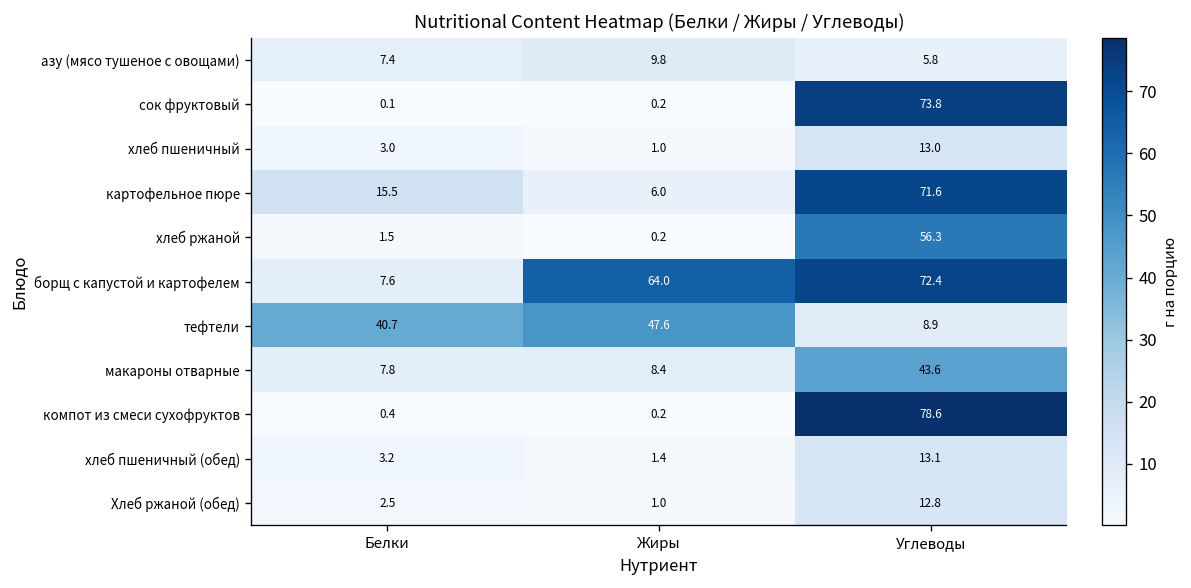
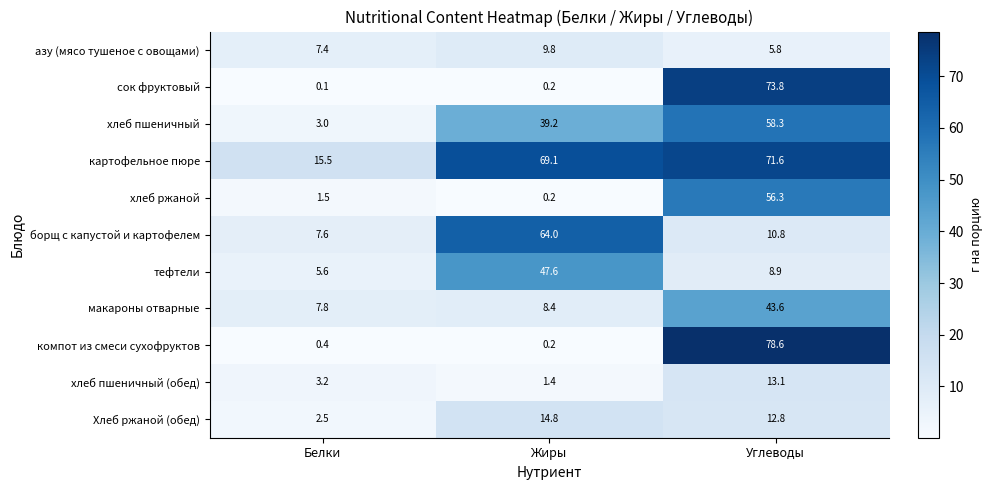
  {
    "азу (мясо тушеное с овощами)": {
      "Белки": 7.4,
      "Жиры": 9.8,
      "Углеводы": 5.8
    },
    "сок фруктовый": {
      "Белки": 0.1,
      "Жиры": 0.2,
      "Углеводы": 73.8
    },
    "хлеб пшеничный": {
      "Белки": 3.0,
-     "Жиры": 1.0,
-     "Углеводы": 13.0
+     "Жиры": 39.2,
+     "Углеводы": 58.3
    },
    "картофельное пюре": {
      "Белки": 15.5,
-     "Жиры": 6.0,
+     "Жиры": 69.1,
      "Углеводы": 71.6
    },
    "хлеб ржаной": {
      "Белки": 1.5,
      "Жиры": 0.2,
      "Углеводы": 56.3
    },
    "борщ с капустой и картофелем": {
      "Белки": 7.6,
      "Жиры": 64.0,
-     "Углеводы": 72.4
+     "Углеводы": 10.8
    },
    "тефтели": {
-     "Белки": 40.7,
+     "Белки": 5.6,
      "Жиры": 47.6,
      "Углеводы": 8.9
    },
    "макароны отварные": {
      "Белки": 7.8,
      "Жиры": 8.4,
      "Углеводы": 43.6
    },
    "компот из смеси сухофруктов": {
      "Белки": 0.4,
      "Жиры": 0.2,
      "Углеводы": 78.6
    },
    "хлеб пшеничный (обед)": {
      "Белки": 3.2,
      "Жиры": 1.4,
      "Углеводы": 13.1
    },
    "Хлеб ржаной (обед)": {
      "Белки": 2.5,
-     "Жиры": 1.0,
+     "Жиры": 14.8,
      "Углеводы": 12.8
    }
  }
